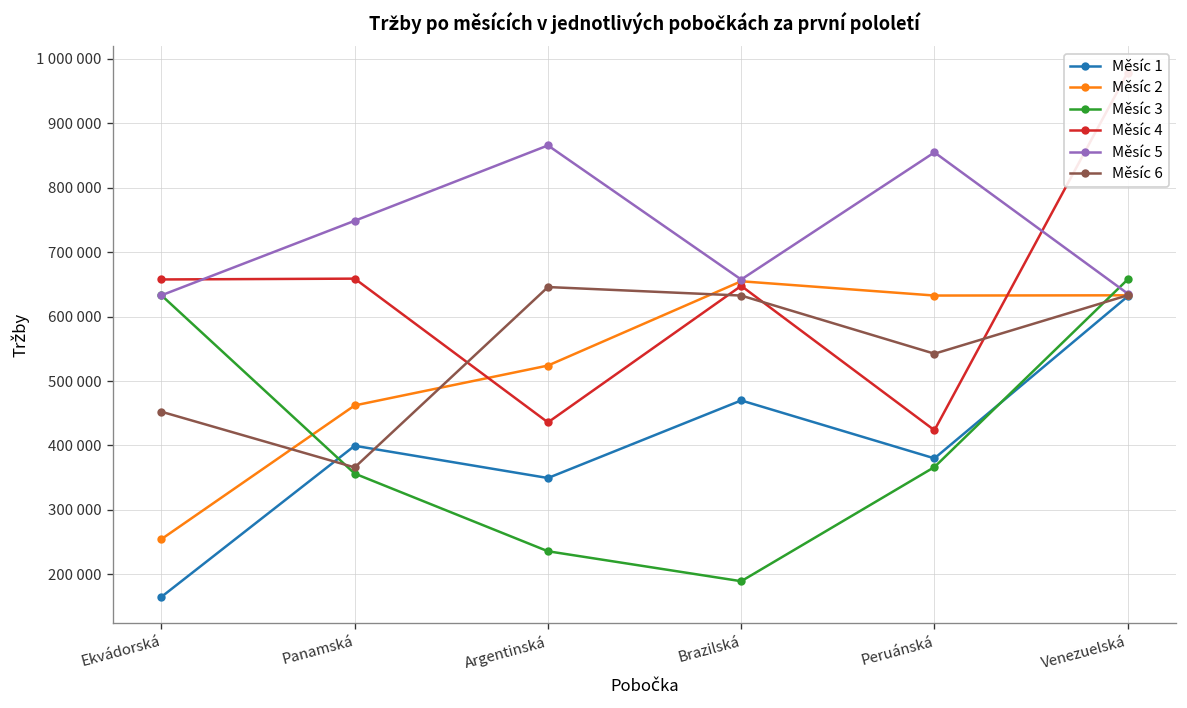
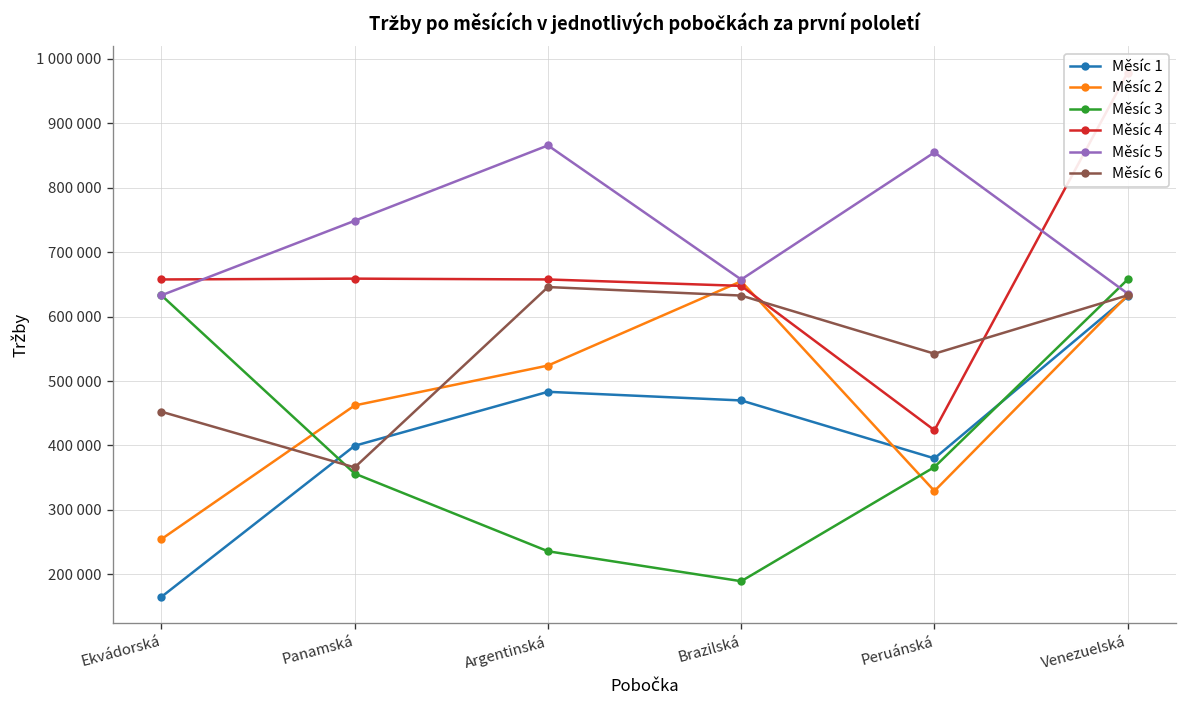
  {
    "Měsíc 1": {
      "Ekvádorská": 170000,
      "Panamská": 400000,
-     "Argentinská": 350000,
+     "Argentinská": 480000,
      "Brazilská": 470000,
      "Peruánská": 380000
    },
    "Měsíc 2": {
      "Ekvádorská": 250000,
      "Panamská": 460000,
      "Argentinská": 520000,
-     "Peruánská": 630000
+     "Peruánská": 330000
    },
    "Měsíc 3": {
      "Panamská": 360000,
      "Argentinská": 240000,
      "Brazilská": 190000,
      "Peruánská": 370000,
      "Venezuelská": 660000
    },
    "Měsíc 4": {
      "Ekvádorská": 660000,
      "Panamská": 660000,
-     "Argentinská": 440000,
+     "Argentinská": 660000,
      "Brazilská": 650000,
      "Peruánská": 420000
    },
    "Měsíc 5": {
      "Panamská": 750000,
      "Argentinská": 870000,
      "Peruánská": 850000
    },
    "Měsíc 6": {
      "Ekvádorská": 450000,
      "Panamská": 370000,
      "Argentinská": 650000,
      "Brazilská": 630000,
      "Peruánská": 540000
    }
  }
